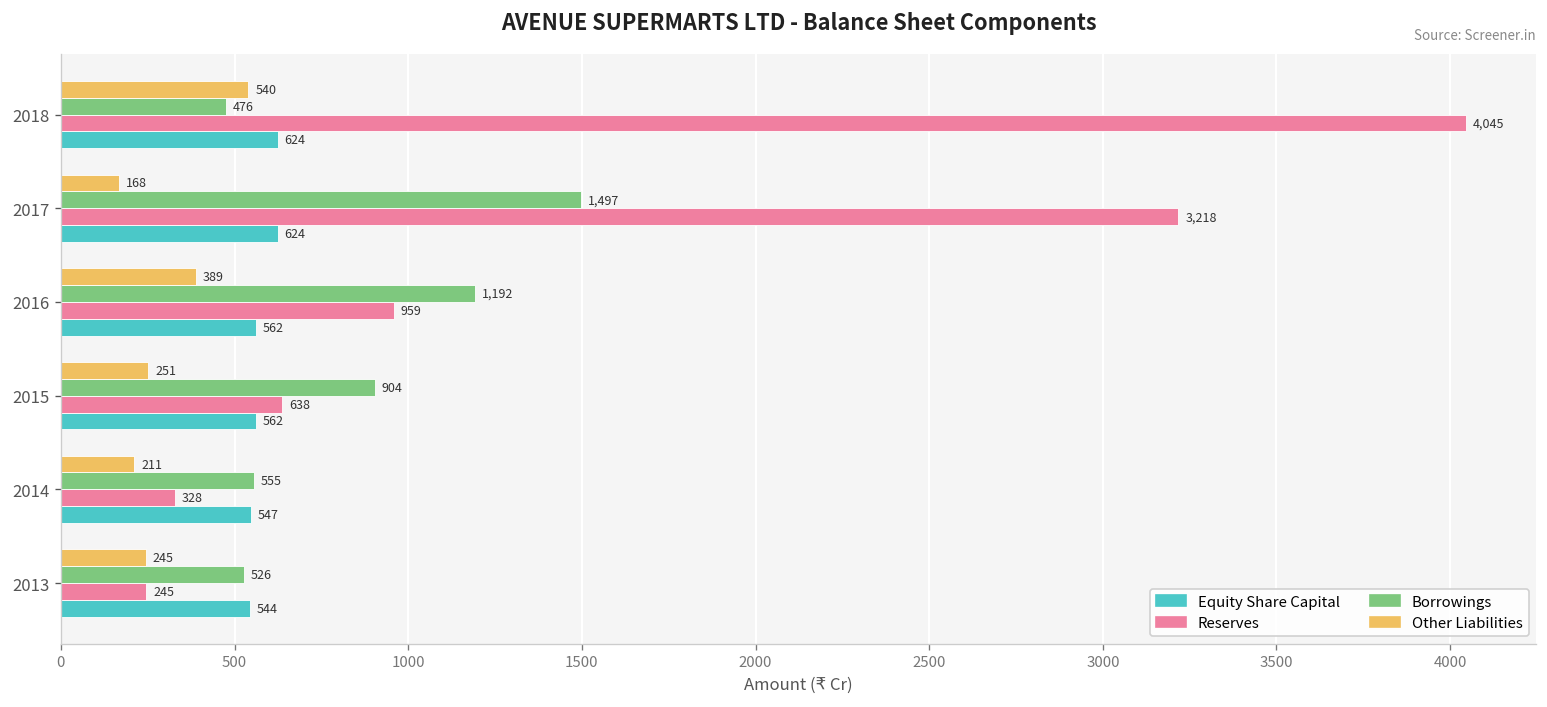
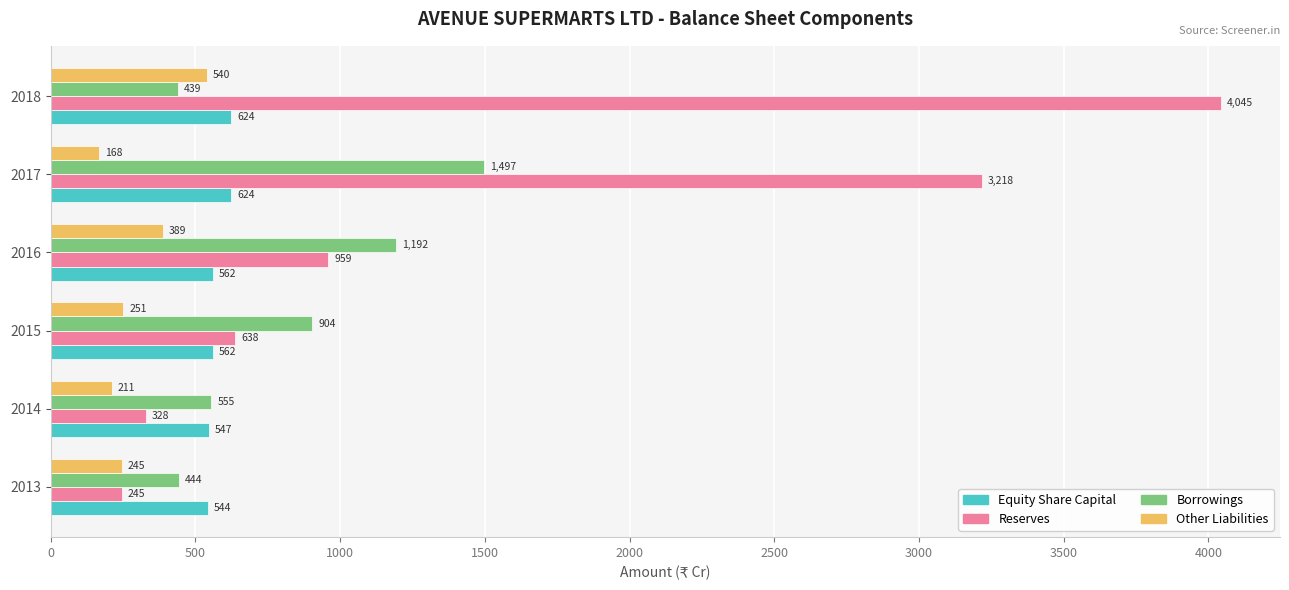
  {
    "Equity Share Capital": {
      "2018": "624",
      "2017": "624",
      "2016": "562",
      "2015": "562",
      "2014": "547",
      "2013": "544"
    },
    "Reserves": {
      "2018": "4,045",
      "2017": "3,218",
      "2016": "959",
      "2015": "638",
      "2014": "328",
      "2013": "245"
    },
    "Borrowings": {
-     "2018": "476",
+     "2018": "439",
      "2017": "1,497",
      "2016": "1,192",
      "2015": "904",
      "2014": "555",
-     "2013": "526"
+     "2013": "444"
    },
    "Other Liabilities": {
      "2018": "540",
      "2017": "168",
      "2016": "389",
      "2015": "251",
      "2014": "211",
      "2013": "245"
    }
  }
